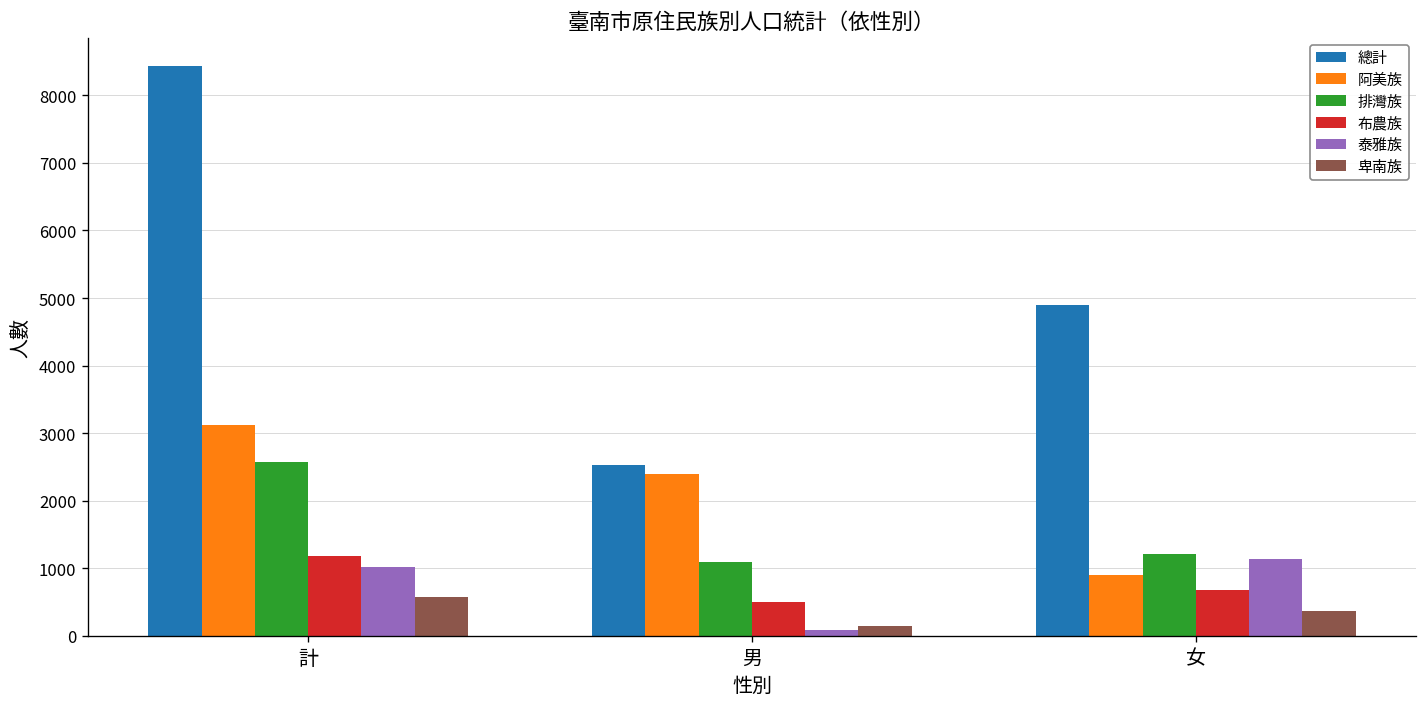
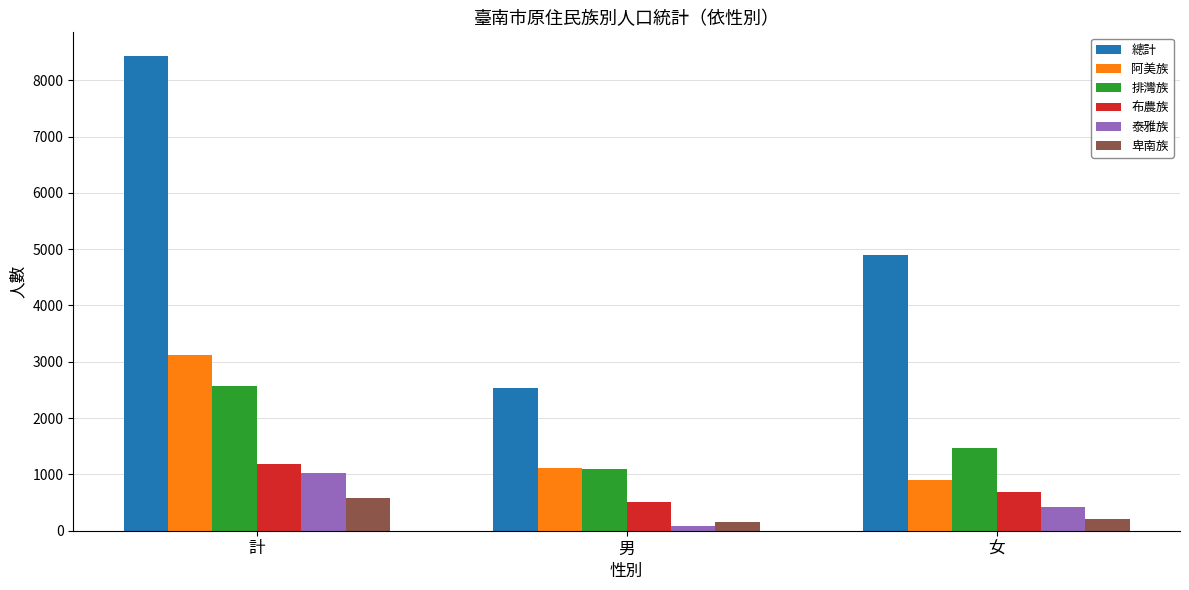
  {
    "總計": {
      "計": 8400,
      "男": 2500,
      "女": 4900
    },
    "阿美族": {
      "計": 3100,
-     "男": 2400,
+     "男": 1100,
      "女": 900
    },
    "排灣族": {
      "計": 2600,
      "男": 1100,
-     "女": 1200
+     "女": 1500
    },
    "布農族": {
      "計": 1200,
      "男": 500,
      "女": 700
    },
    "泰雅族": {
      "計": 1000,
      "男": 100,
-     "女": 1100
+     "女": 400
    },
    "卑南族": {
      "計": 600,
      "男": 200,
-     "女": 400
+     "女": 200
    }
  }
